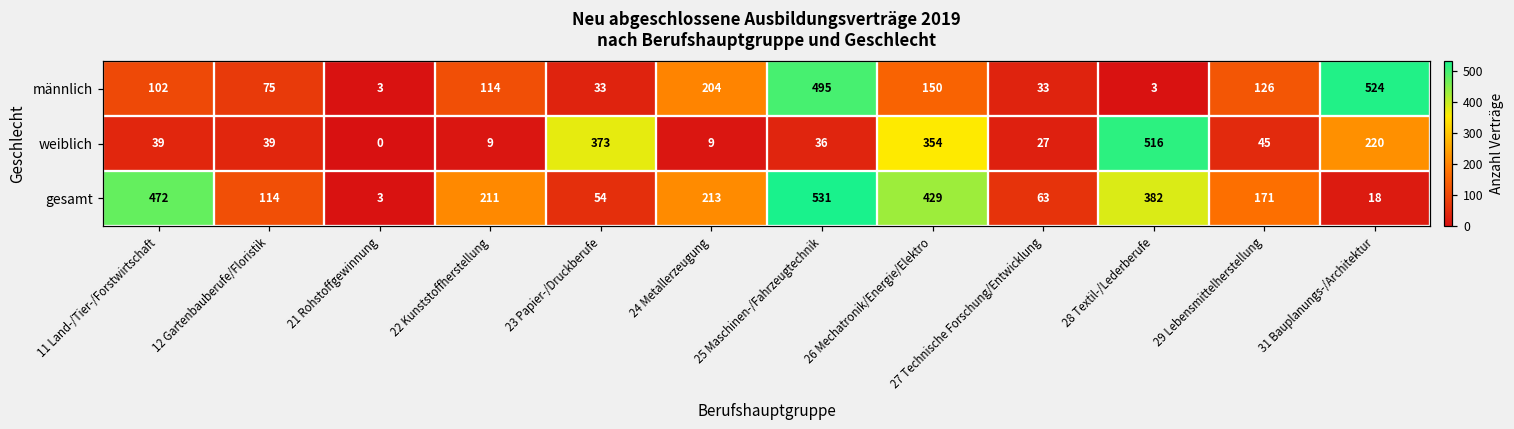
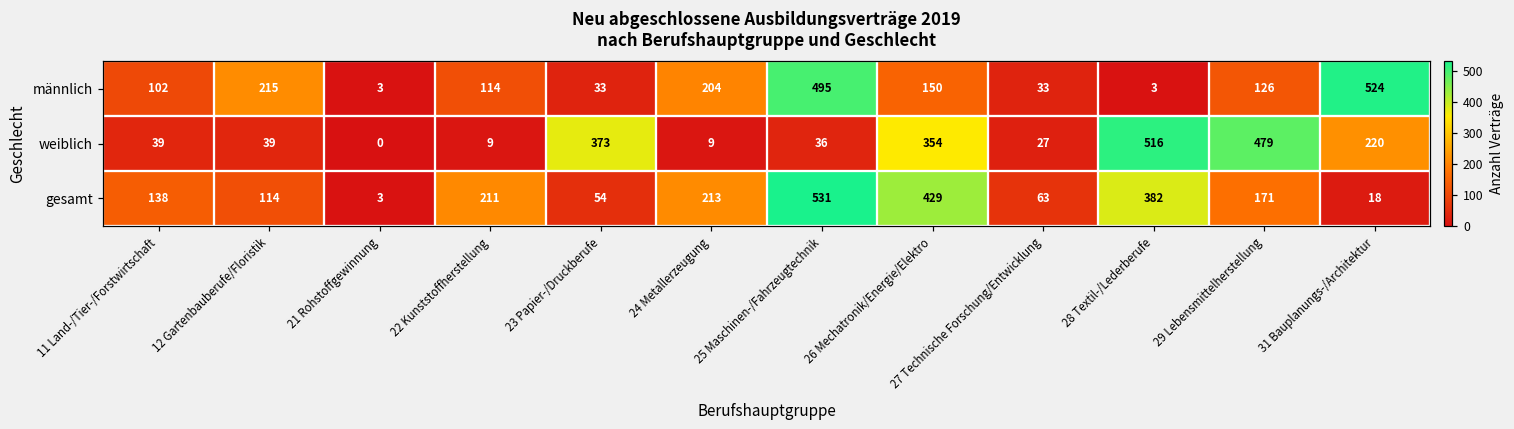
  {
    "männlich": {
      "11 Land-/Tier-/Forstwirtschaft": 102,
-     "12 Gartenbauberufe/Floristik": 75,
+     "12 Gartenbauberufe/Floristik": 215,
      "21 Rohstoffgewinnung": 3,
      "22 Kunststoffherstellung": 114,
      "23 Papier-/Druckberufe": 33,
      "24 Metallerzeugung": 204,
      "25 Maschinen-/Fahrzeugtechnik": 495,
      "26 Mechatronik/Energie/Elektro": 150,
      "27 Technische Forschung/Entwicklung": 33,
      "28 Textil-/Lederberufe": 3,
      "29 Lebensmittelherstellung": 126,
      "31 Bauplanungs-/Architektur": 524
    },
    "weiblich": {
      "11 Land-/Tier-/Forstwirtschaft": 39,
      "12 Gartenbauberufe/Floristik": 39,
      "21 Rohstoffgewinnung": 0,
      "22 Kunststoffherstellung": 9,
      "23 Papier-/Druckberufe": 373,
      "24 Metallerzeugung": 9,
      "25 Maschinen-/Fahrzeugtechnik": 36,
      "26 Mechatronik/Energie/Elektro": 354,
      "27 Technische Forschung/Entwicklung": 27,
      "28 Textil-/Lederberufe": 516,
-     "29 Lebensmittelherstellung": 45,
+     "29 Lebensmittelherstellung": 479,
      "31 Bauplanungs-/Architektur": 220
    },
    "gesamt": {
-     "11 Land-/Tier-/Forstwirtschaft": 472,
+     "11 Land-/Tier-/Forstwirtschaft": 138,
      "12 Gartenbauberufe/Floristik": 114,
      "21 Rohstoffgewinnung": 3,
      "22 Kunststoffherstellung": 211,
      "23 Papier-/Druckberufe": 54,
      "24 Metallerzeugung": 213,
      "25 Maschinen-/Fahrzeugtechnik": 531,
      "26 Mechatronik/Energie/Elektro": 429,
      "27 Technische Forschung/Entwicklung": 63,
      "28 Textil-/Lederberufe": 382,
      "29 Lebensmittelherstellung": 171,
      "31 Bauplanungs-/Architektur": 18
    }
  }
